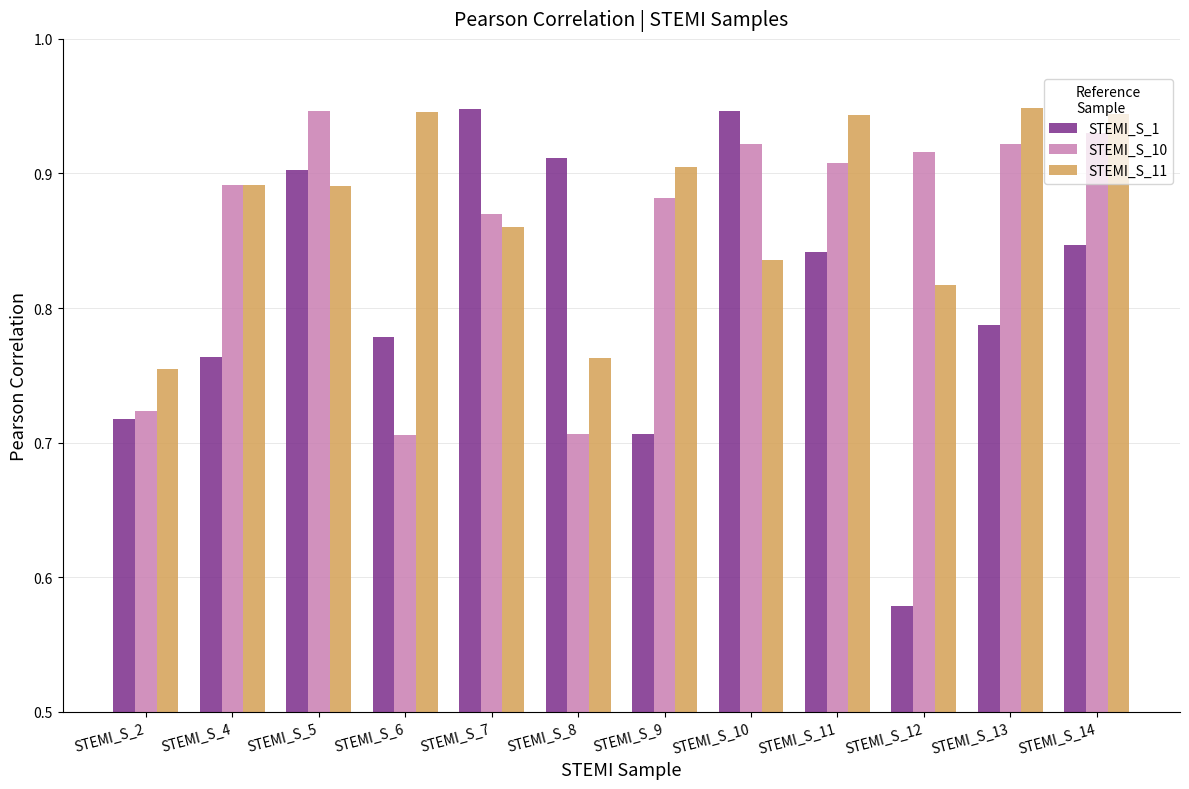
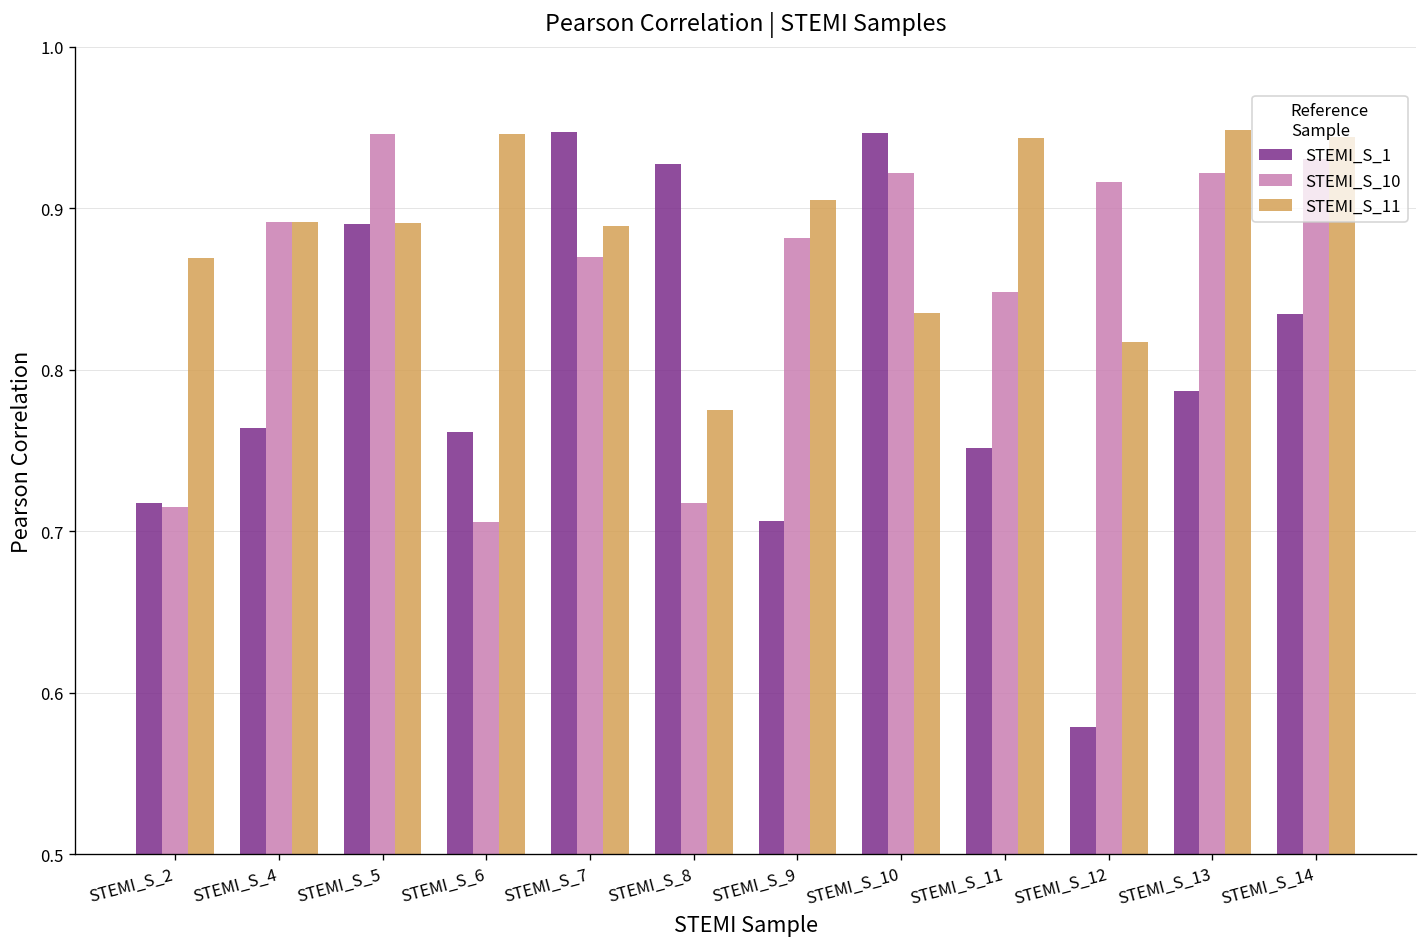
  {
    "STEMI_S_1": {
      "STEMI_S_2": 0.718,
      "STEMI_S_4": 0.764,
-     "STEMI_S_5": 0.903,
-     "STEMI_S_6": 0.779,
+     "STEMI_S_5": 0.890,
+     "STEMI_S_6": 0.761,
      "STEMI_S_7": 0.948,
-     "STEMI_S_8": 0.912,
+     "STEMI_S_8": 0.928,
      "STEMI_S_9": 0.707,
      "STEMI_S_10": 0.947,
-     "STEMI_S_11": 0.842,
+     "STEMI_S_11": 0.752,
      "STEMI_S_12": 0.579,
      "STEMI_S_13": 0.787,
-     "STEMI_S_14": 0.847
+     "STEMI_S_14": 0.834
    },
    "STEMI_S_10": {
-     "STEMI_S_2": 0.724,
+     "STEMI_S_2": 0.715,
      "STEMI_S_4": 0.891,
      "STEMI_S_5": 0.946,
      "STEMI_S_6": 0.706,
      "STEMI_S_7": 0.870,
-     "STEMI_S_8": 0.707,
+     "STEMI_S_8": 0.718,
      "STEMI_S_9": 0.882,
      "STEMI_S_10": 0.922,
-     "STEMI_S_11": 0.908,
+     "STEMI_S_11": 0.848,
      "STEMI_S_12": 0.916,
      "STEMI_S_13": 0.922
    },
    "STEMI_S_11": {
-     "STEMI_S_2": 0.755,
+     "STEMI_S_2": 0.869,
      "STEMI_S_4": 0.891,
      "STEMI_S_5": 0.891,
      "STEMI_S_6": 0.946,
-     "STEMI_S_7": 0.860,
-     "STEMI_S_8": 0.763,
+     "STEMI_S_7": 0.889,
+     "STEMI_S_8": 0.775,
      "STEMI_S_9": 0.905,
      "STEMI_S_10": 0.835,
      "STEMI_S_11": 0.944,
      "STEMI_S_12": 0.817,
      "STEMI_S_13": 0.948
    }
  }
